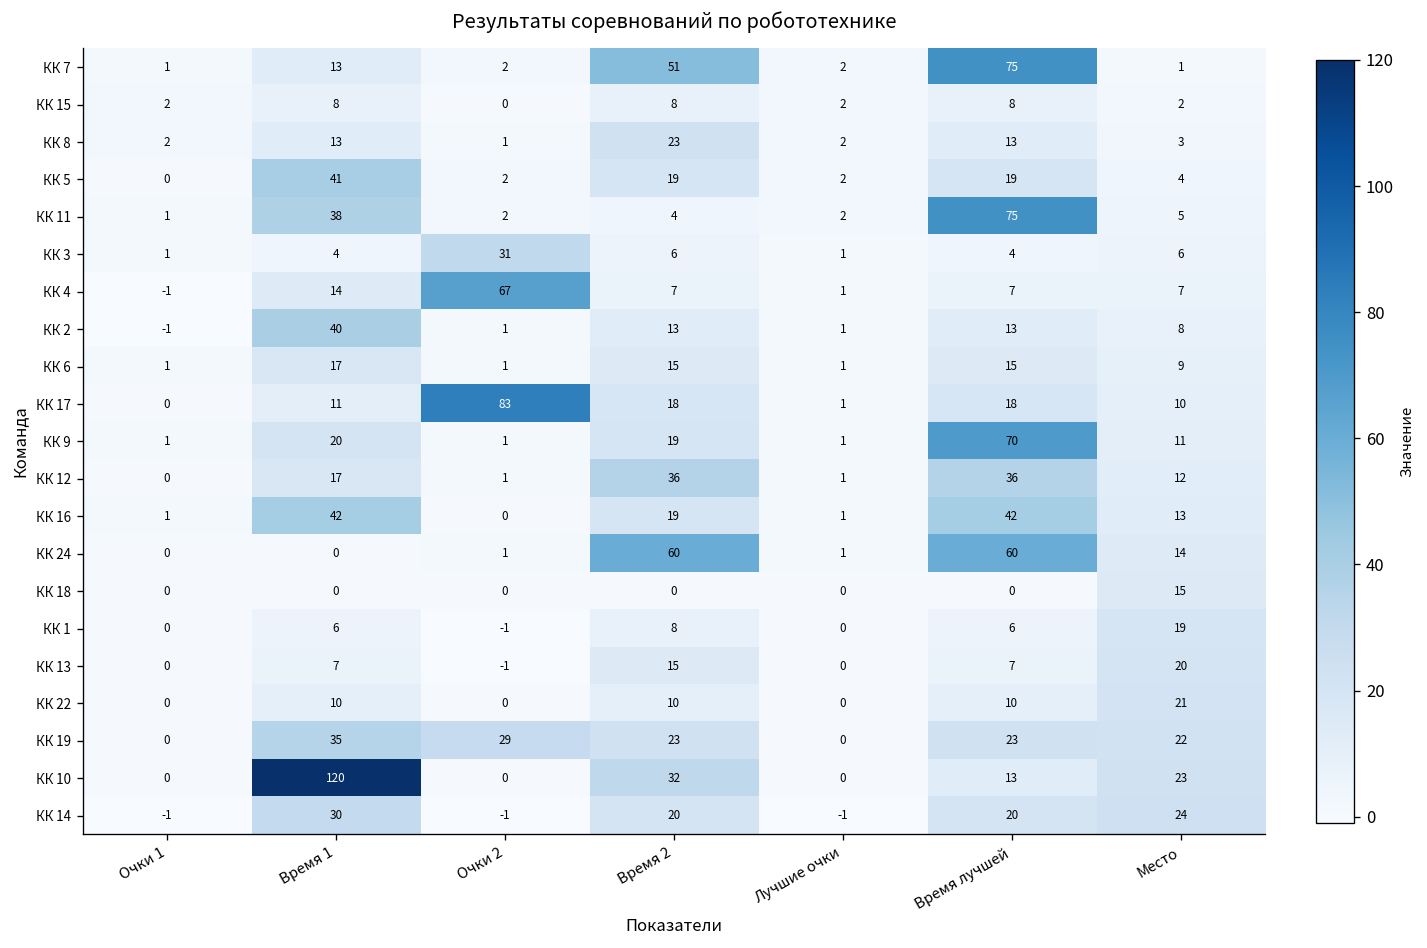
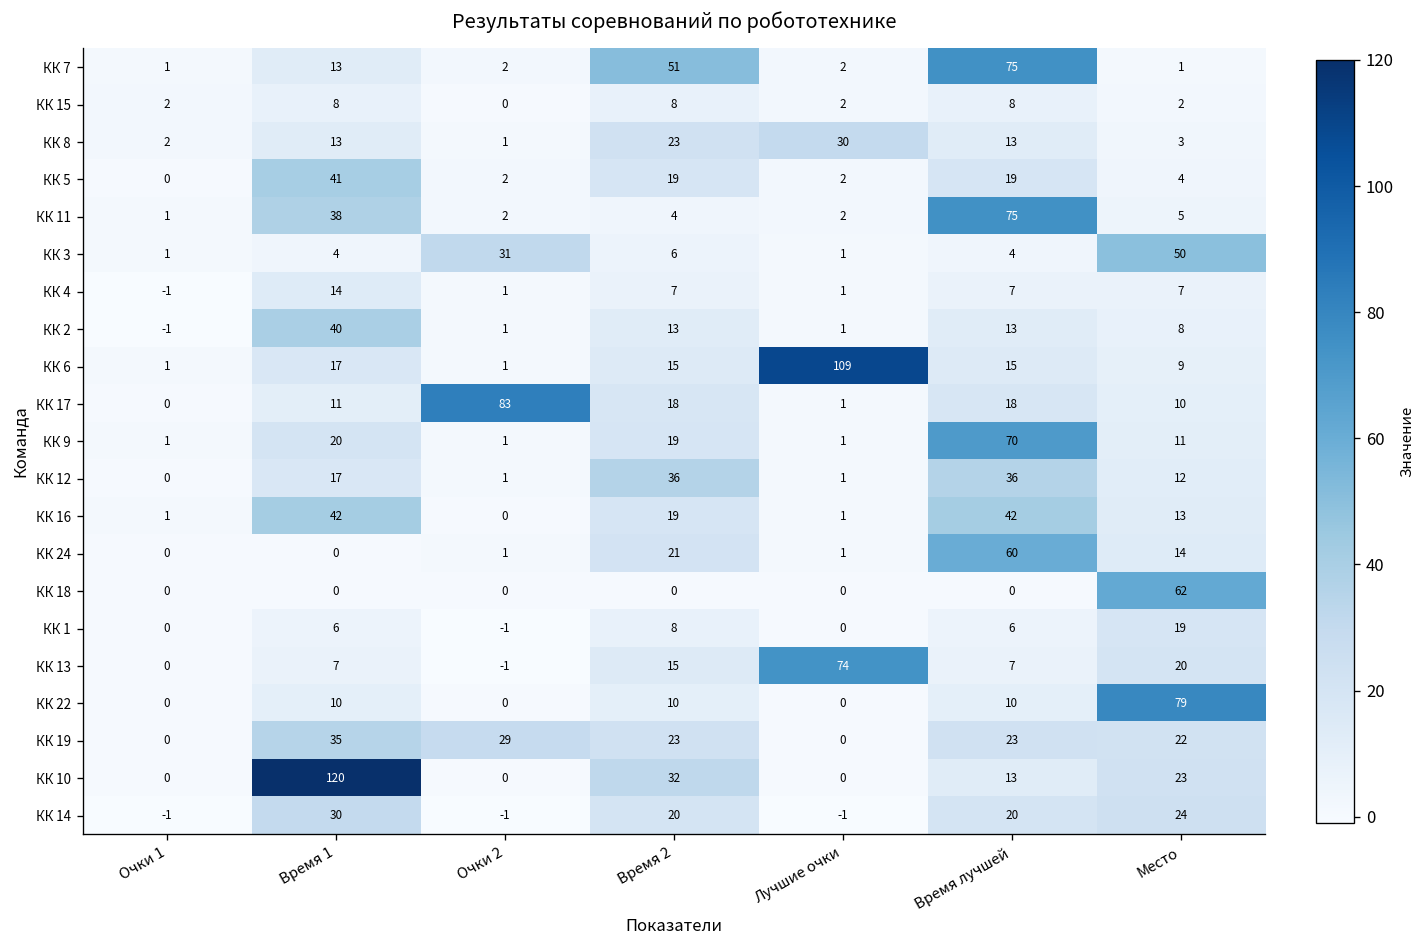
  {
    "КК 7": {
      "Очки 1": 1,
      "Время 1": 13,
      "Очки 2": 2,
      "Время 2": 51,
      "Лучшие очки": 2,
      "Время лучшей": 75,
      "Место": 1
    },
    "КК 15": {
      "Очки 1": 2,
      "Время 1": 8,
      "Очки 2": 0,
      "Время 2": 8,
      "Лучшие очки": 2,
      "Время лучшей": 8,
      "Место": 2
    },
    "КК 8": {
      "Очки 1": 2,
      "Время 1": 13,
      "Очки 2": 1,
      "Время 2": 23,
-     "Лучшие очки": 2,
+     "Лучшие очки": 30,
      "Время лучшей": 13,
      "Место": 3
    },
    "КК 5": {
      "Очки 1": 0,
      "Время 1": 41,
      "Очки 2": 2,
      "Время 2": 19,
      "Лучшие очки": 2,
      "Время лучшей": 19,
      "Место": 4
    },
    "КК 11": {
      "Очки 1": 1,
      "Время 1": 38,
      "Очки 2": 2,
      "Время 2": 4,
      "Лучшие очки": 2,
      "Время лучшей": 75,
      "Место": 5
    },
    "КК 3": {
      "Очки 1": 1,
      "Время 1": 4,
      "Очки 2": 31,
      "Время 2": 6,
      "Лучшие очки": 1,
      "Время лучшей": 4,
-     "Место": 6
+     "Место": 50
    },
    "КК 4": {
      "Очки 1": -1,
      "Время 1": 14,
-     "Очки 2": 67,
+     "Очки 2": 1,
      "Время 2": 7,
      "Лучшие очки": 1,
      "Время лучшей": 7,
      "Место": 7
    },
    "КК 2": {
      "Очки 1": -1,
      "Время 1": 40,
      "Очки 2": 1,
      "Время 2": 13,
      "Лучшие очки": 1,
      "Время лучшей": 13,
      "Место": 8
    },
    "КК 6": {
      "Очки 1": 1,
      "Время 1": 17,
      "Очки 2": 1,
      "Время 2": 15,
-     "Лучшие очки": 1,
+     "Лучшие очки": 109,
      "Время лучшей": 15,
      "Место": 9
    },
    "КК 17": {
      "Очки 1": 0,
      "Время 1": 11,
      "Очки 2": 83,
      "Время 2": 18,
      "Лучшие очки": 1,
      "Время лучшей": 18,
      "Место": 10
    },
    "КК 9": {
      "Очки 1": 1,
      "Время 1": 20,
      "Очки 2": 1,
      "Время 2": 19,
      "Лучшие очки": 1,
      "Время лучшей": 70,
      "Место": 11
    },
    "КК 12": {
      "Очки 1": 0,
      "Время 1": 17,
      "Очки 2": 1,
      "Время 2": 36,
      "Лучшие очки": 1,
      "Время лучшей": 36,
      "Место": 12
    },
    "КК 16": {
      "Очки 1": 1,
      "Время 1": 42,
      "Очки 2": 0,
      "Время 2": 19,
      "Лучшие очки": 1,
      "Время лучшей": 42,
      "Место": 13
    },
    "КК 24": {
      "Очки 1": 0,
      "Время 1": 0,
      "Очки 2": 1,
-     "Время 2": 60,
+     "Время 2": 21,
      "Лучшие очки": 1,
      "Время лучшей": 60,
      "Место": 14
    },
    "КК 18": {
      "Очки 1": 0,
      "Время 1": 0,
      "Очки 2": 0,
      "Время 2": 0,
      "Лучшие очки": 0,
      "Время лучшей": 0,
-     "Место": 15
+     "Место": 62
    },
    "КК 1": {
      "Очки 1": 0,
      "Время 1": 6,
      "Очки 2": -1,
      "Время 2": 8,
      "Лучшие очки": 0,
      "Время лучшей": 6,
      "Место": 19
    },
    "КК 13": {
      "Очки 1": 0,
      "Время 1": 7,
      "Очки 2": -1,
      "Время 2": 15,
-     "Лучшие очки": 0,
+     "Лучшие очки": 74,
      "Время лучшей": 7,
      "Место": 20
    },
    "КК 22": {
      "Очки 1": 0,
      "Время 1": 10,
      "Очки 2": 0,
      "Время 2": 10,
      "Лучшие очки": 0,
      "Время лучшей": 10,
-     "Место": 21
+     "Место": 79
    },
    "КК 19": {
      "Очки 1": 0,
      "Время 1": 35,
      "Очки 2": 29,
      "Время 2": 23,
      "Лучшие очки": 0,
      "Время лучшей": 23,
      "Место": 22
    },
    "КК 10": {
      "Очки 1": 0,
      "Время 1": 120,
      "Очки 2": 0,
      "Время 2": 32,
      "Лучшие очки": 0,
      "Время лучшей": 13,
      "Место": 23
    },
    "КК 14": {
      "Очки 1": -1,
      "Время 1": 30,
      "Очки 2": -1,
      "Время 2": 20,
      "Лучшие очки": -1,
      "Время лучшей": 20,
      "Место": 24
    }
  }
